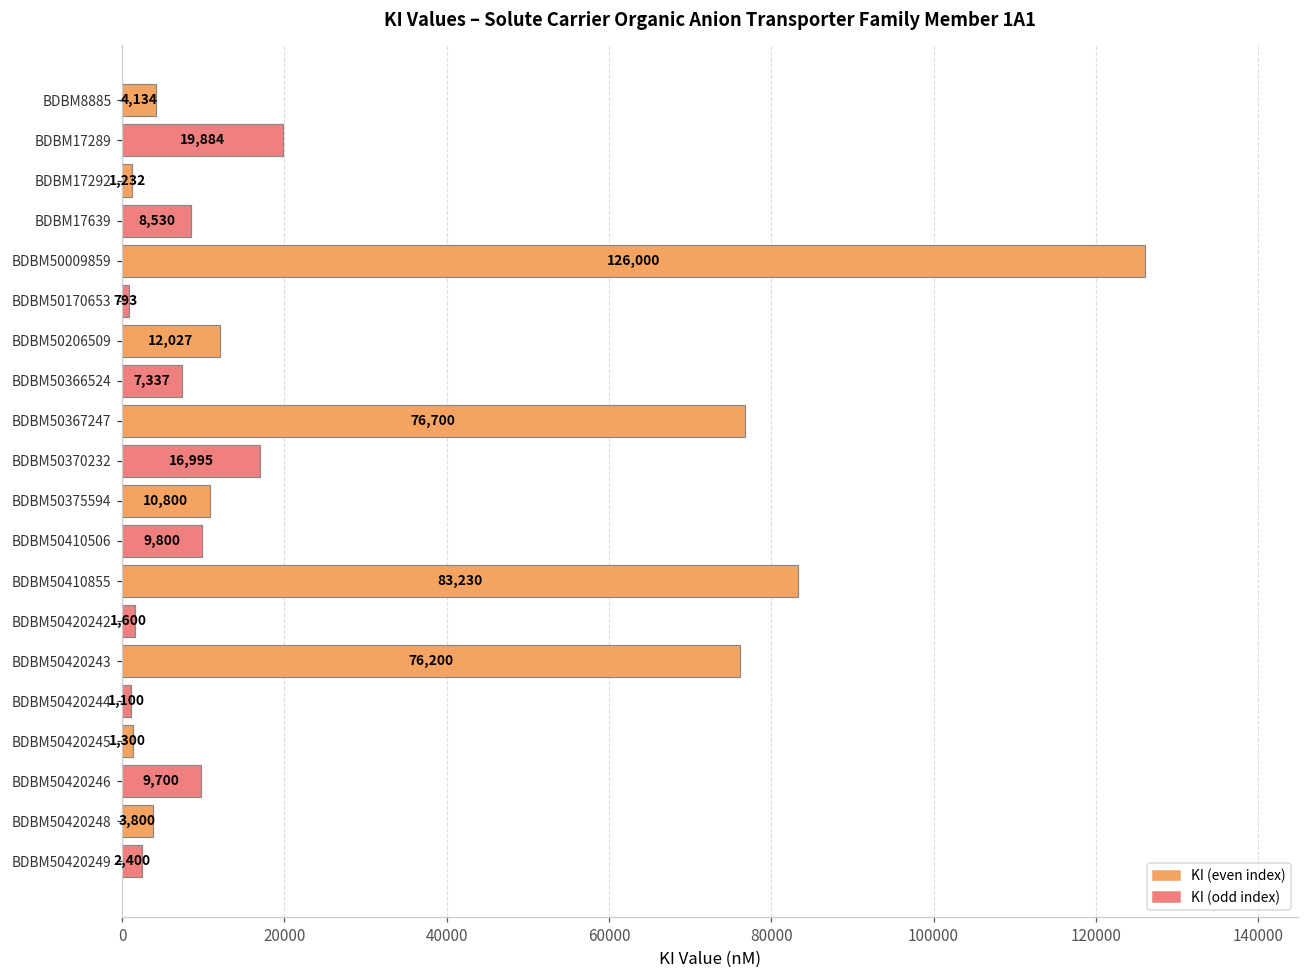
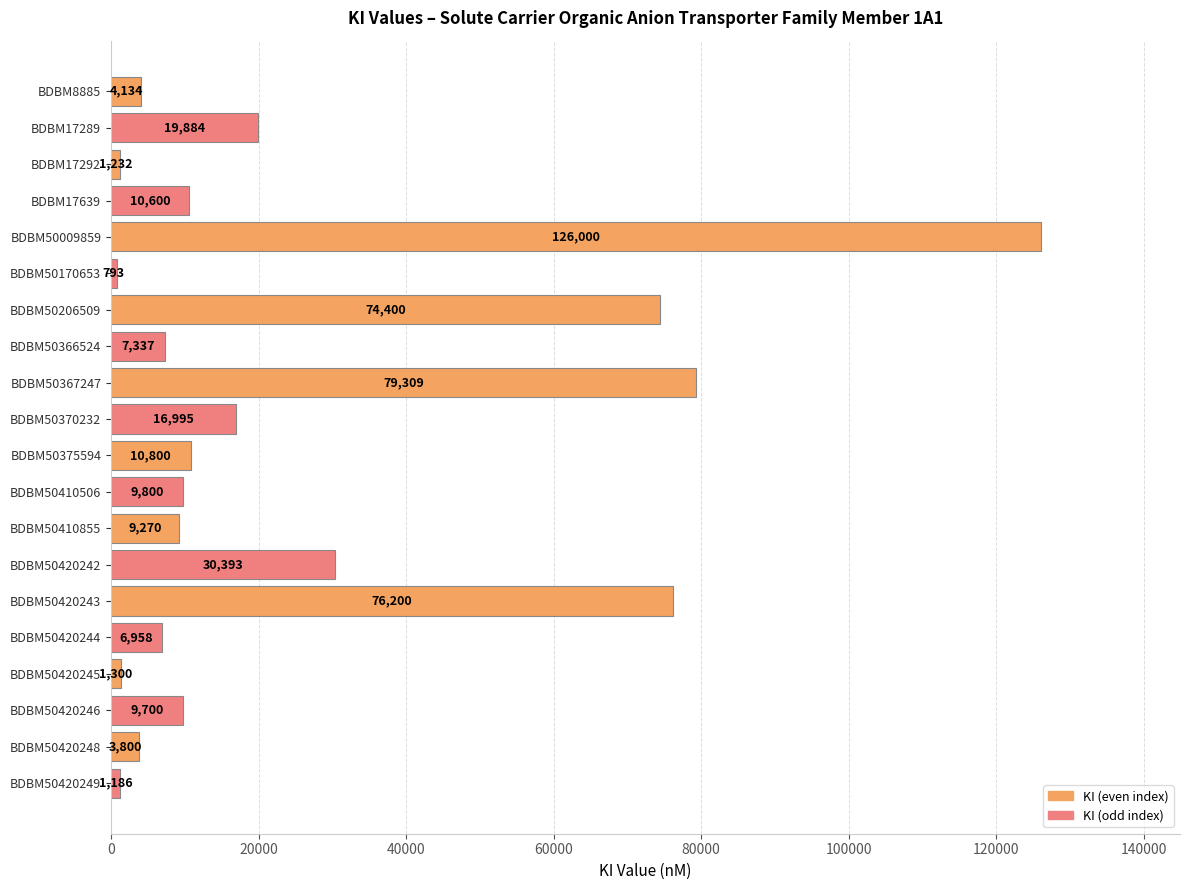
  {
    "BDBM8885": "4,134",
    "BDBM17289": "19,884",
    "BDBM17292": "1,232",
-   "BDBM17639": "8,530",
+   "BDBM17639": "10,600",
    "BDBM50009859": "126,000",
    "BDBM50170653": "793",
-   "BDBM50206509": "12,027",
+   "BDBM50206509": "74,400",
    "BDBM50366524": "7,337",
-   "BDBM50367247": "76,700",
+   "BDBM50367247": "79,309",
    "BDBM50370232": "16,995",
    "BDBM50375594": "10,800",
    "BDBM50410506": "9,800",
-   "BDBM50410855": "83,230",
-   "BDBM50420242": "1,600",
+   "BDBM50410855": "9,270",
+   "BDBM50420242": "30,393",
    "BDBM50420243": "76,200",
-   "BDBM50420244": "1,100",
+   "BDBM50420244": "6,958",
    "BDBM50420245": "1,300",
    "BDBM50420246": "9,700",
    "BDBM50420248": "3,800",
-   "BDBM50420249": "2,400"
+   "BDBM50420249": "1,186"
  }
